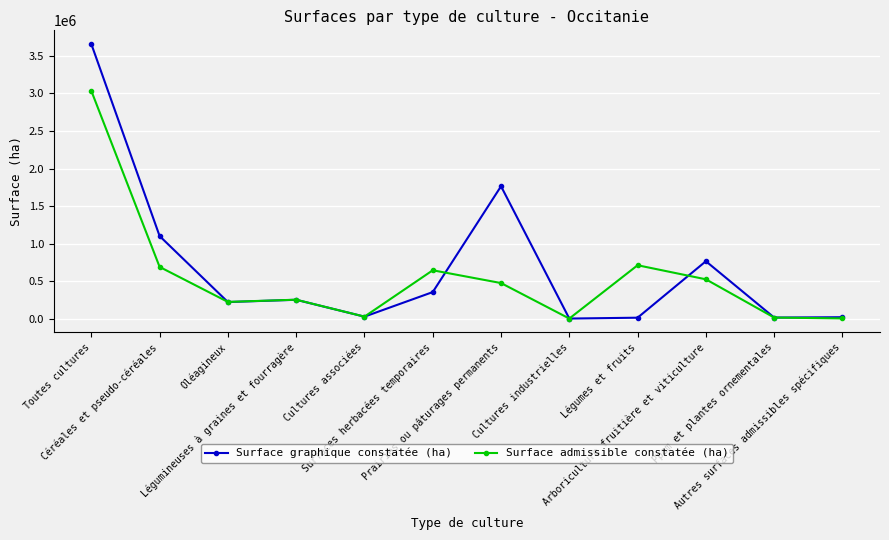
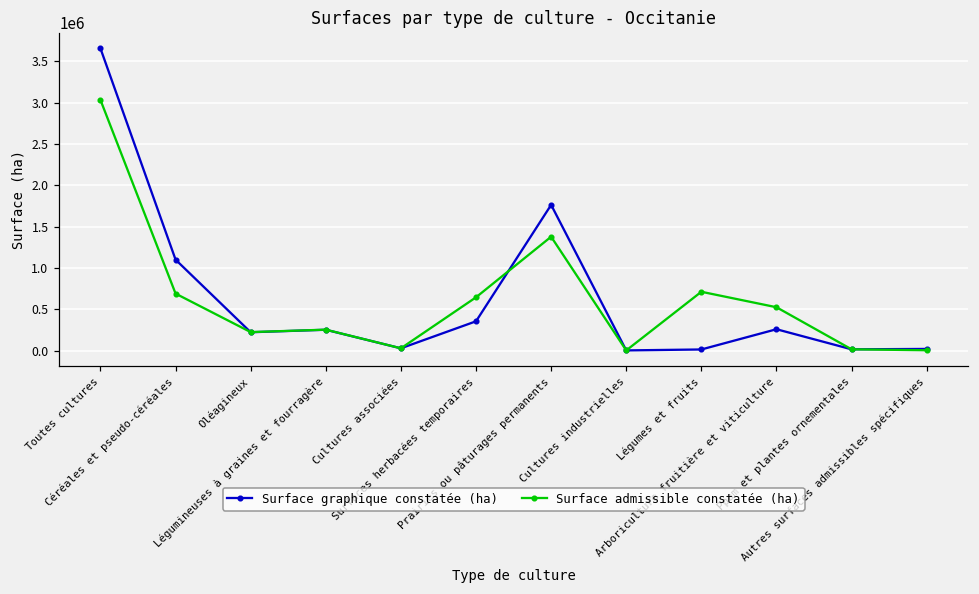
  {
    "Surface graphique constatée (ha)": {
      "Toutes cultures": 3700000,
      "Céréales et pseudo-céréales": 1100000,
      "Surfaces herbacées temporaires": 400000,
      "Prairies ou pâturages permanents": 1800000,
      "Légumes et fruits": 0,
-     "Arboriculture fruitière et viticulture": 800000
+     "Arboriculture fruitière et viticulture": 300000
    },
    "Surface admissible constatée (ha)": {
      "Toutes cultures": 3000000,
      "Céréales et pseudo-céréales": 700000,
      "Surfaces herbacées temporaires": 600000,
-     "Prairies ou pâturages permanents": 500000,
+     "Prairies ou pâturages permanents": 1400000,
      "Légumes et fruits": 700000,
      "Arboriculture fruitière et viticulture": 500000
    }
  }
